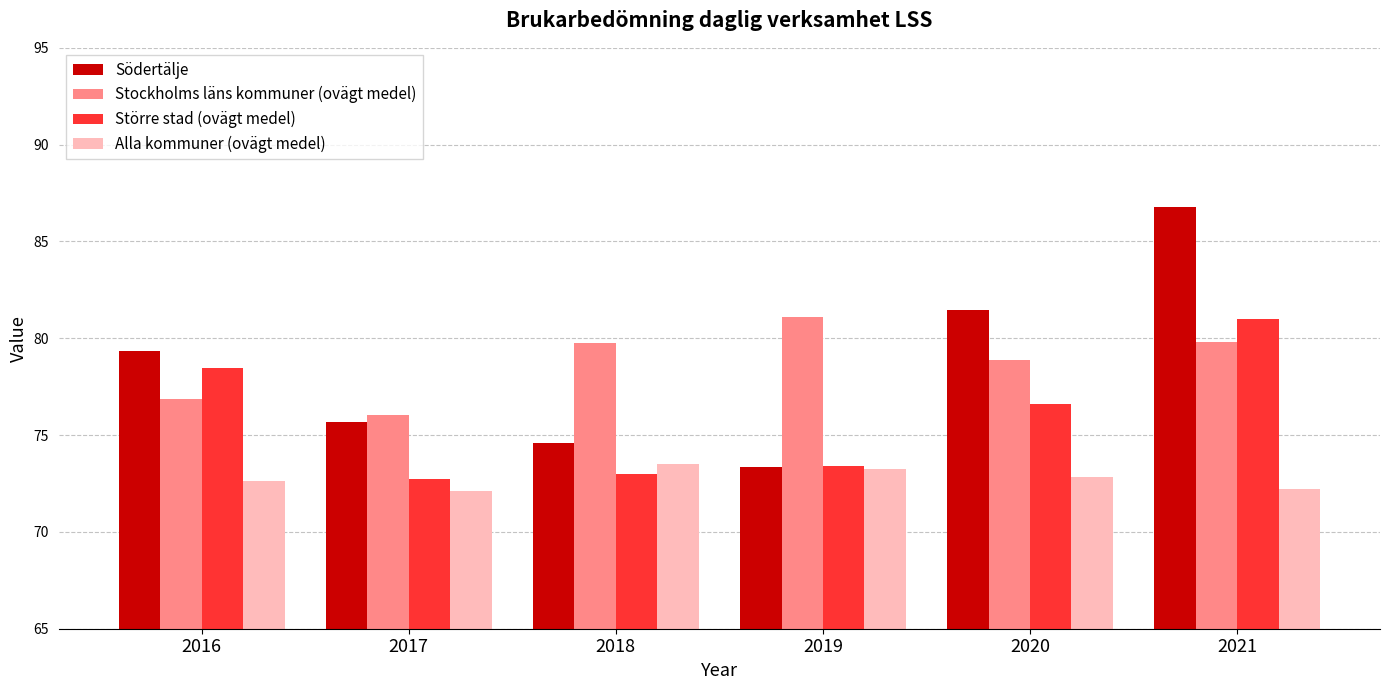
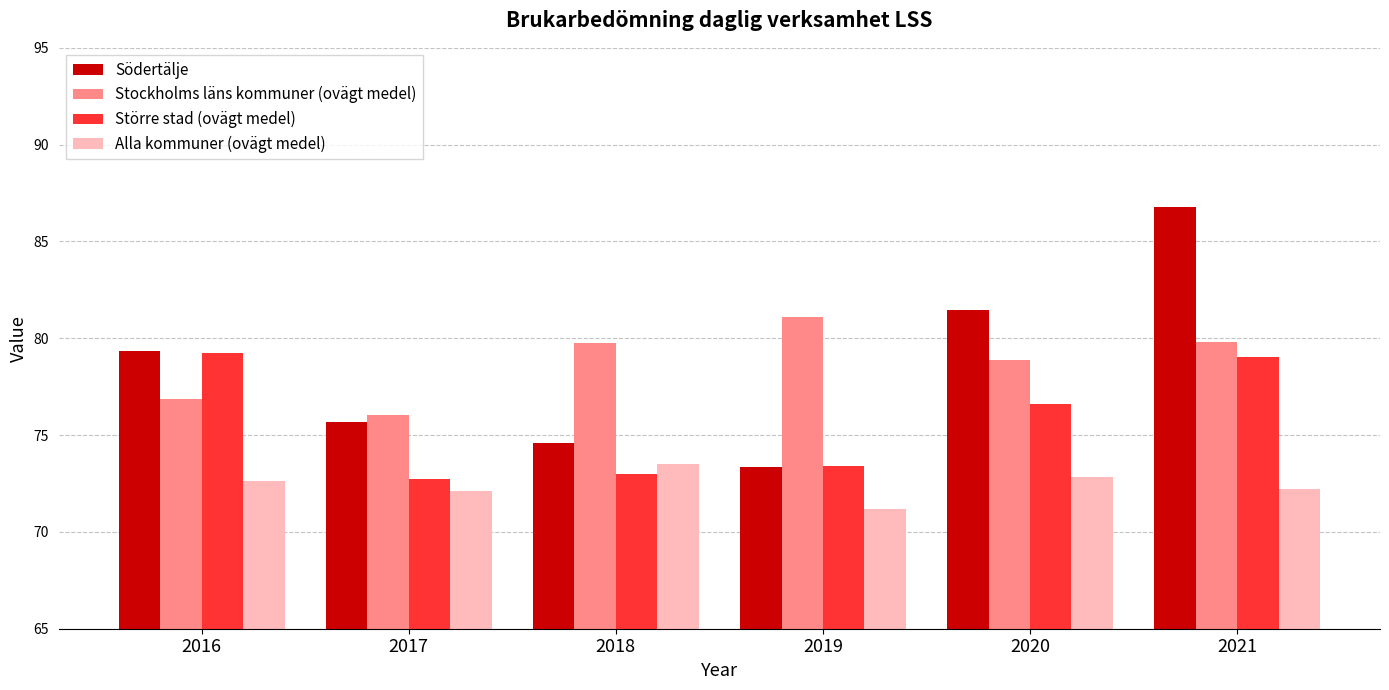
  {
    "Södertälje": {
      "2016": 79.3,
      "2017": 75.7,
      "2018": 74.6,
      "2019": 73.3,
      "2020": 81.5,
      "2021": 86.8
    },
    "Stockholms läns kommuner (ovägt medel)": {
      "2016": 76.8,
      "2017": 76.0,
      "2018": 79.8,
      "2019": 81.1,
      "2020": 78.9,
      "2021": 79.8
    },
    "Större stad (ovägt medel)": {
-     "2016": 78.4,
+     "2016": 79.3,
      "2017": 72.7,
      "2018": 73.0,
      "2019": 73.4,
      "2020": 76.6,
-     "2021": 81.0
+     "2021": 79.1
    },
    "Alla kommuner (ovägt medel)": {
      "2016": 72.6,
      "2017": 72.1,
      "2018": 73.5,
-     "2019": 73.2,
+     "2019": 71.2,
      "2020": 72.8,
      "2021": 72.2
    }
  }
